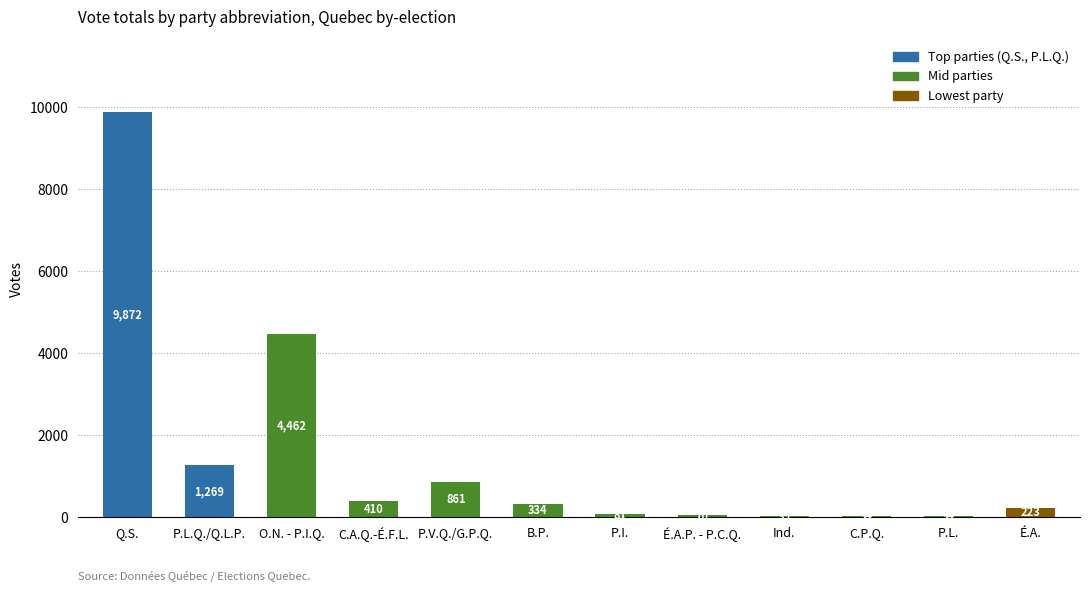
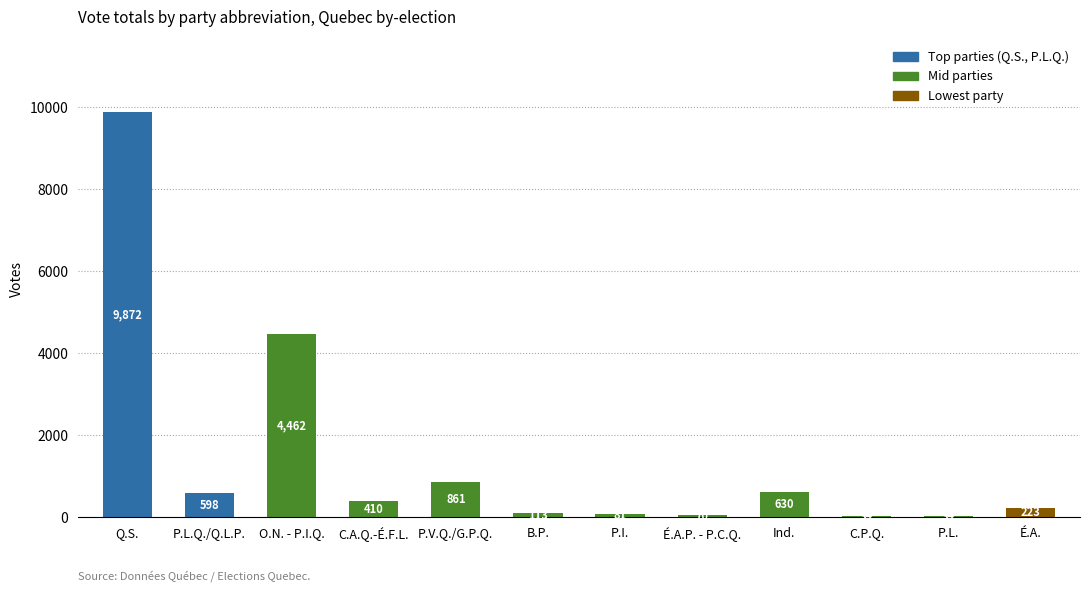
  {
    "Q.S.": "9,872",
-   "P.L.Q./Q.L.P.": "1,269",
+   "P.L.Q./Q.L.P.": "598",
    "O.N. - P.I.Q.": "4,462",
    "C.A.Q.-É.F.L.": "410",
    "P.V.Q./G.P.Q.": "861",
-   "B.P.": "300",
-   "Ind.": "0",
+   "B.P.": "100",
+   "Ind.": "600",
    "É.A.": "223"
  }
